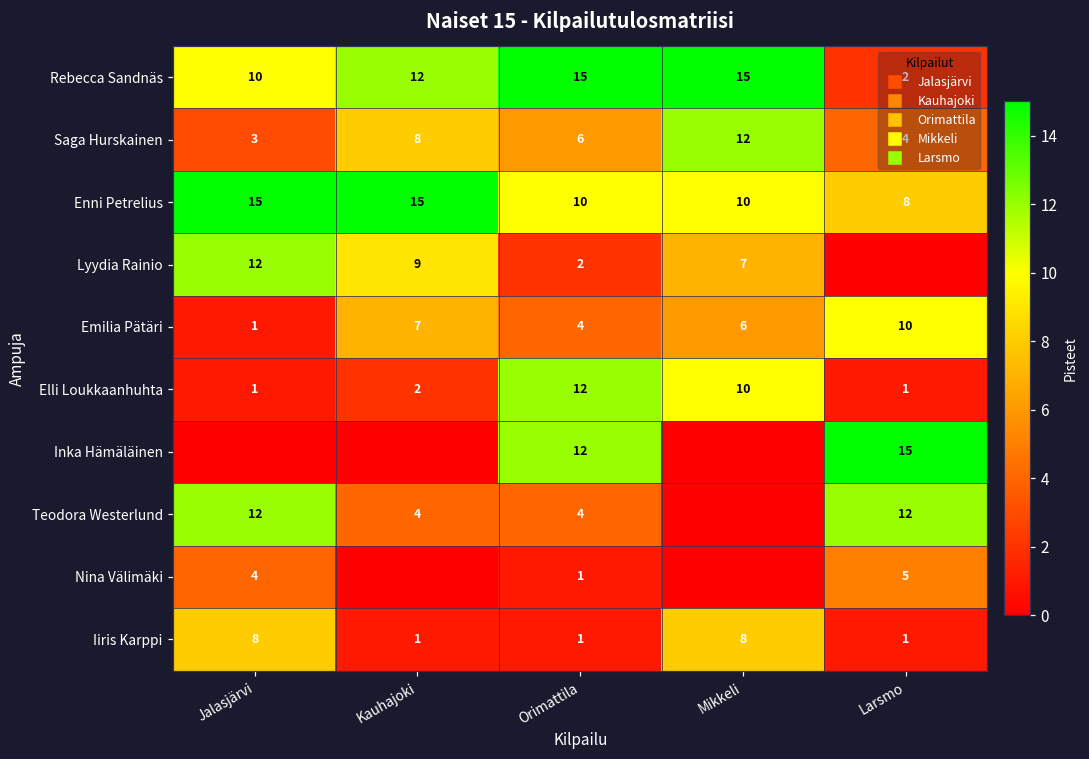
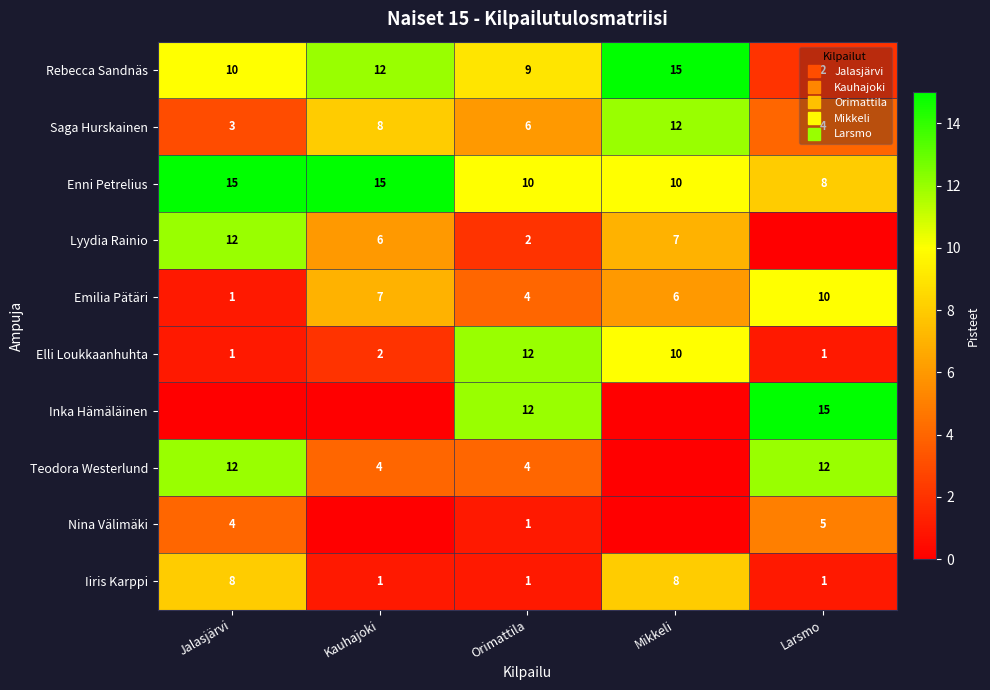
  {
    "Rebecca Sandnäs": {
      "Jalasjärvi": 10,
      "Kauhajoki": 12,
-     "Orimattila": 15,
+     "Orimattila": 9,
      "Mikkeli": 15
    },
    "Saga Hurskainen": {
      "Jalasjärvi": 3,
      "Kauhajoki": 8,
      "Orimattila": 6,
      "Mikkeli": 12
    },
    "Enni Petrelius": {
      "Jalasjärvi": 15,
      "Kauhajoki": 15,
      "Orimattila": 10,
      "Mikkeli": 10,
      "Larsmo": 8
    },
    "Lyydia Rainio": {
      "Jalasjärvi": 12,
-     "Kauhajoki": 9,
+     "Kauhajoki": 6,
      "Orimattila": 2,
      "Mikkeli": 7
    },
    "Emilia Pätäri": {
      "Jalasjärvi": 1,
      "Kauhajoki": 7,
      "Orimattila": 4,
      "Mikkeli": 6,
      "Larsmo": 10
    },
    "Elli Loukkaanhuhta": {
      "Jalasjärvi": 1,
      "Kauhajoki": 2,
      "Orimattila": 12,
      "Mikkeli": 10,
      "Larsmo": 1
    },
    "Inka Hämäläinen": {
      "Orimattila": 12,
      "Larsmo": 15
    },
    "Teodora Westerlund": {
      "Jalasjärvi": 12,
      "Kauhajoki": 4,
      "Orimattila": 4,
      "Larsmo": 12
    },
    "Nina Välimäki": {
      "Jalasjärvi": 4,
      "Orimattila": 1,
      "Larsmo": 5
    },
    "Iiris Karppi": {
      "Jalasjärvi": 8,
      "Kauhajoki": 1,
      "Orimattila": 1,
      "Mikkeli": 8,
      "Larsmo": 1
    }
  }
